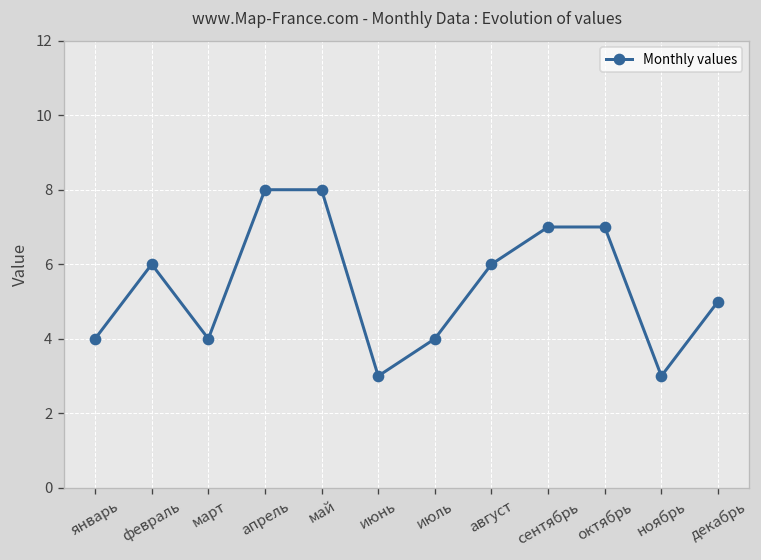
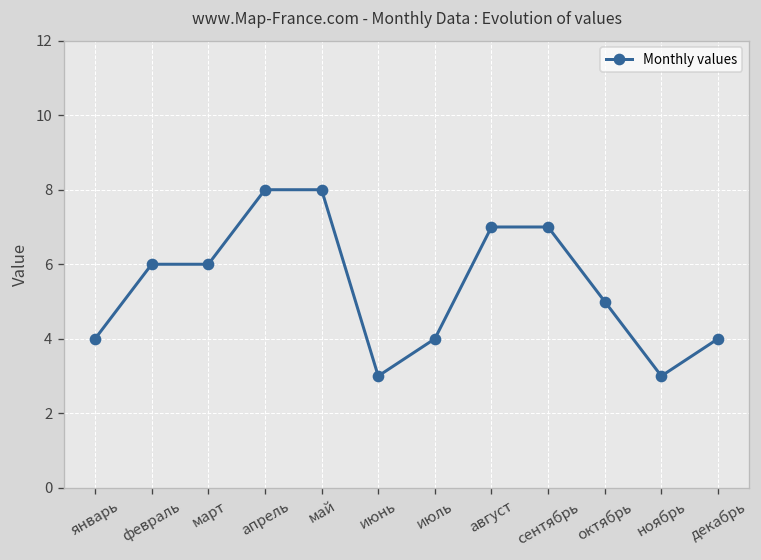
  {
    "январь": 4,
    "февраль": 6,
-   "март": 4,
+   "март": 6,
    "апрель": 8,
    "май": 8,
    "июнь": 3,
    "июль": 4,
-   "август": 6,
+   "август": 7,
    "сентябрь": 7,
-   "октябрь": 7,
+   "октябрь": 5,
    "ноябрь": 3,
-   "декабрь": 5
+   "декабрь": 4
  }
